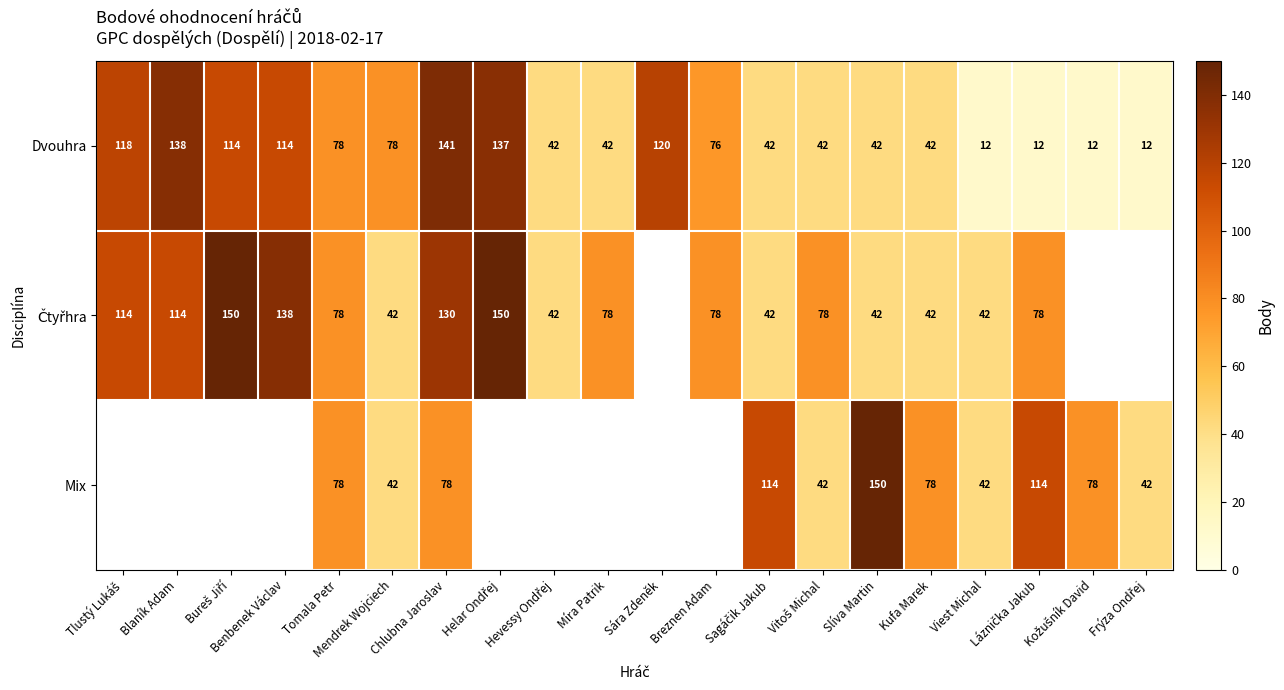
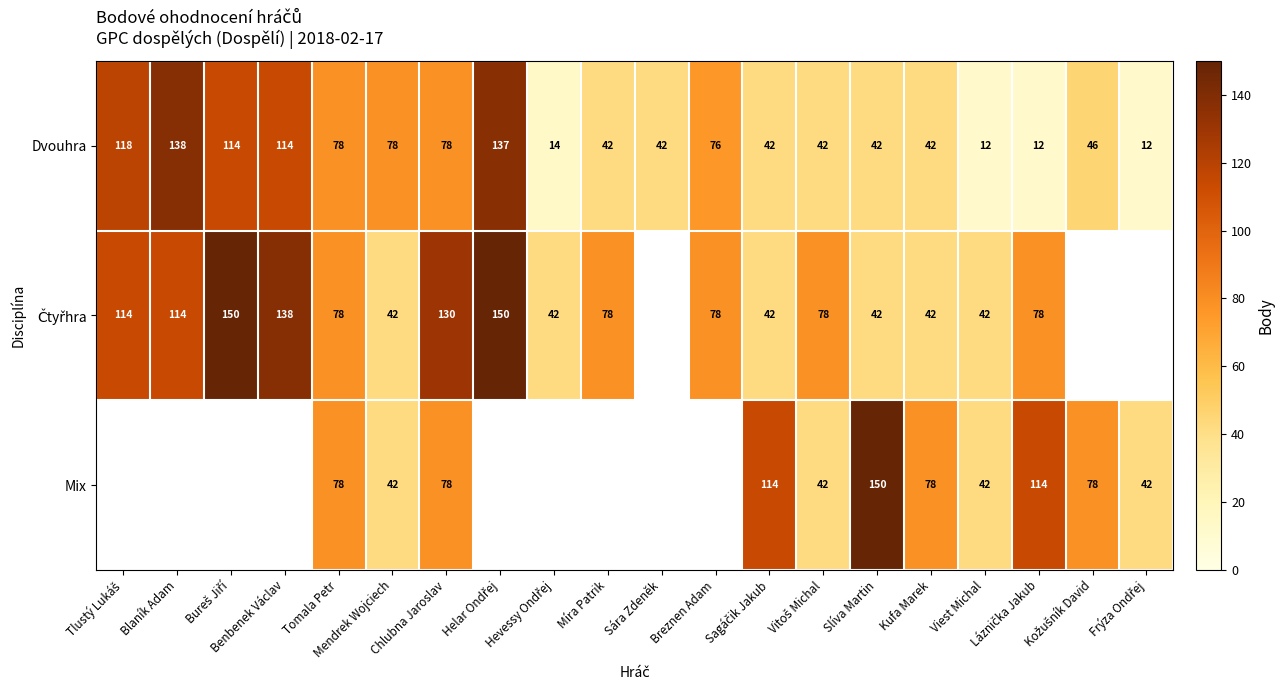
  {
    "Dvouhra": {
      "Tlustý Lukáš": 118,
      "Blaník Adam": 138,
      "Bureš Jiří": 114,
      "Benbenek Václav": 114,
      "Tomala Petr": 78,
      "Mendrek Wojciech": 78,
-     "Chlubna Jaroslav": 141,
+     "Chlubna Jaroslav": 78,
      "Helar Ondřej": 137,
-     "Hevessy Ondřej": 42,
+     "Hevessy Ondřej": 14,
      "Míra Patrik": 42,
-     "Sára Zdeněk": 120,
+     "Sára Zdeněk": 42,
      "Breznen Adam": 76,
      "Sagáčik Jakub": 42,
      "Vitoš Michal": 42,
      "Slíva Martin": 42,
      "Kufa Marek": 42,
      "Viest Michal": 12,
      "Láznička Jakub": 12,
-     "Kožušník David": 12,
+     "Kožušník David": 46,
      "Frýza Ondřej": 12
    },
    "Čtyřhra": {
      "Tlustý Lukáš": 114,
      "Blaník Adam": 114,
      "Bureš Jiří": 150,
      "Benbenek Václav": 138,
      "Tomala Petr": 78,
      "Mendrek Wojciech": 42,
      "Chlubna Jaroslav": 130,
      "Helar Ondřej": 150,
      "Hevessy Ondřej": 42,
      "Míra Patrik": 78,
      "Breznen Adam": 78,
      "Sagáčik Jakub": 42,
      "Vitoš Michal": 78,
      "Slíva Martin": 42,
      "Kufa Marek": 42,
      "Viest Michal": 42,
      "Láznička Jakub": 78
    },
    "Mix": {
      "Tomala Petr": 78,
      "Mendrek Wojciech": 42,
      "Chlubna Jaroslav": 78,
      "Sagáčik Jakub": 114,
      "Vitoš Michal": 42,
      "Slíva Martin": 150,
      "Kufa Marek": 78,
      "Viest Michal": 42,
      "Láznička Jakub": 114,
      "Kožušník David": 78,
      "Frýza Ondřej": 42
    }
  }
